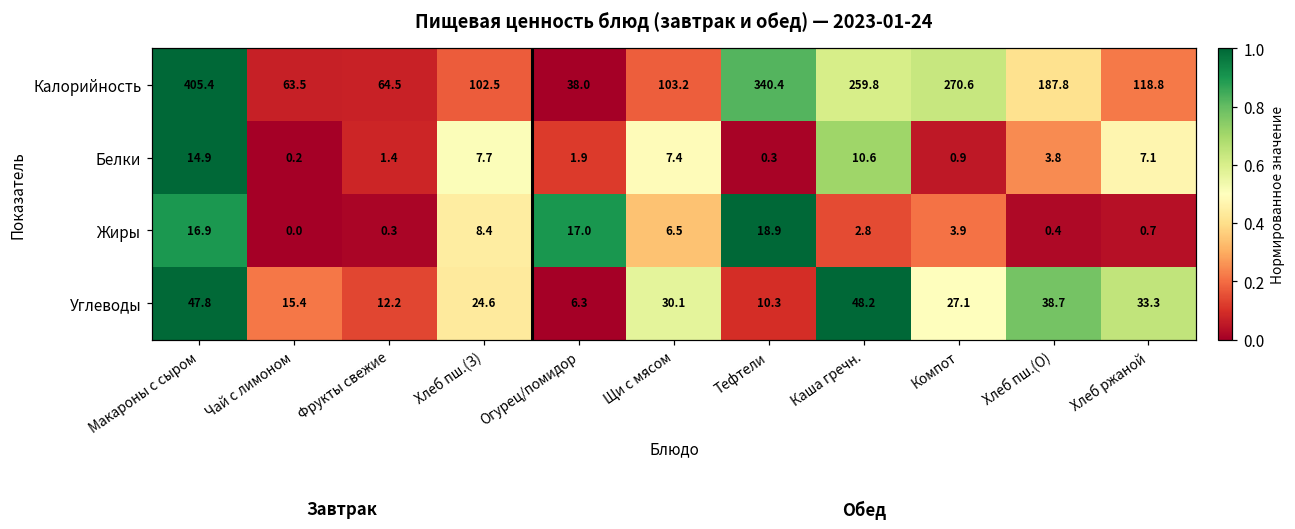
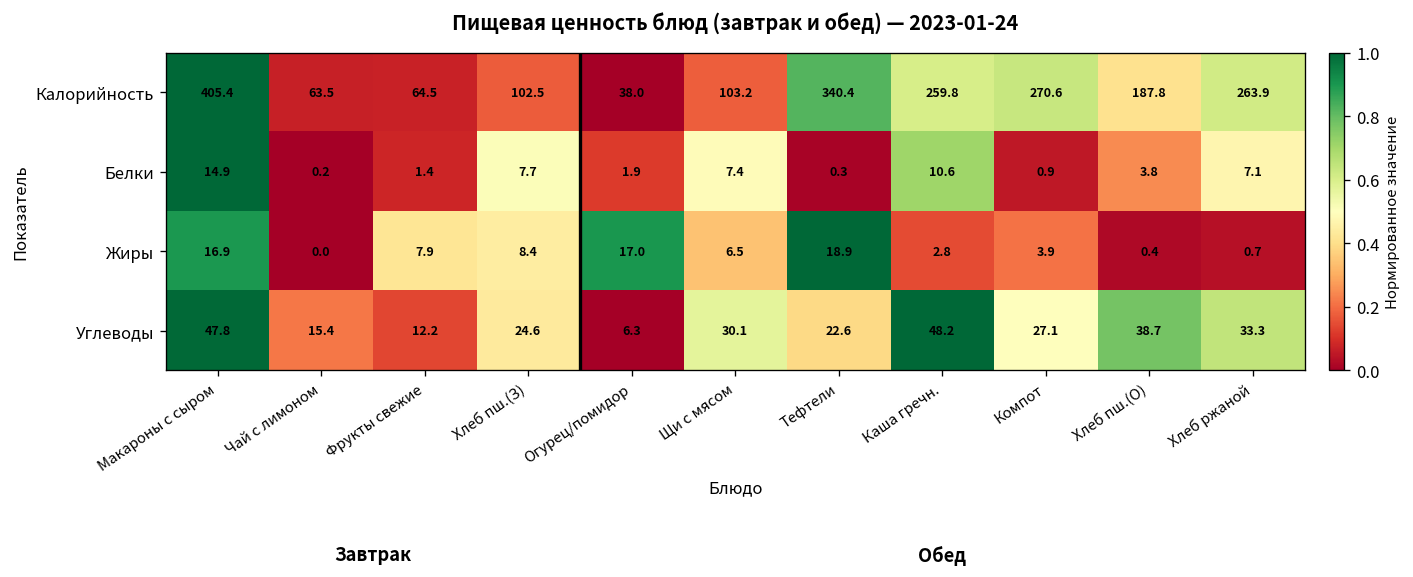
  {
    "Калорийность": {
      "Макароны с сыром": 405.4,
      "Чай с лимоном": 63.5,
      "Фрукты свежие": 64.5,
      "Хлеб пш.(З)": 102.5,
      "Огурец/помидор": 38.0,
      "Щи с мясом": 103.2,
      "Тефтели": 340.4,
      "Каша гречн.": 259.8,
      "Компот": 270.6,
      "Хлеб пш.(О)": 187.8,
-     "Хлеб ржаной": 118.8
+     "Хлеб ржаной": 263.9
    },
    "Белки": {
      "Макароны с сыром": 14.9,
      "Чай с лимоном": 0.2,
      "Фрукты свежие": 1.4,
      "Хлеб пш.(З)": 7.7,
      "Огурец/помидор": 1.9,
      "Щи с мясом": 7.4,
      "Тефтели": 0.3,
      "Каша гречн.": 10.6,
      "Компот": 0.9,
      "Хлеб пш.(О)": 3.8,
      "Хлеб ржаной": 7.1
    },
    "Жиры": {
      "Макароны с сыром": 16.9,
      "Чай с лимоном": 0.0,
-     "Фрукты свежие": 0.3,
+     "Фрукты свежие": 7.9,
      "Хлеб пш.(З)": 8.4,
      "Огурец/помидор": 17.0,
      "Щи с мясом": 6.5,
      "Тефтели": 18.9,
      "Каша гречн.": 2.8,
      "Компот": 3.9,
      "Хлеб пш.(О)": 0.4,
      "Хлеб ржаной": 0.7
    },
    "Углеводы": {
      "Макароны с сыром": 47.8,
      "Чай с лимоном": 15.4,
      "Фрукты свежие": 12.2,
      "Хлеб пш.(З)": 24.6,
      "Огурец/помидор": 6.3,
      "Щи с мясом": 30.1,
-     "Тефтели": 10.3,
+     "Тефтели": 22.6,
      "Каша гречн.": 48.2,
      "Компот": 27.1,
      "Хлеб пш.(О)": 38.7,
      "Хлеб ржаной": 33.3
    }
  }
